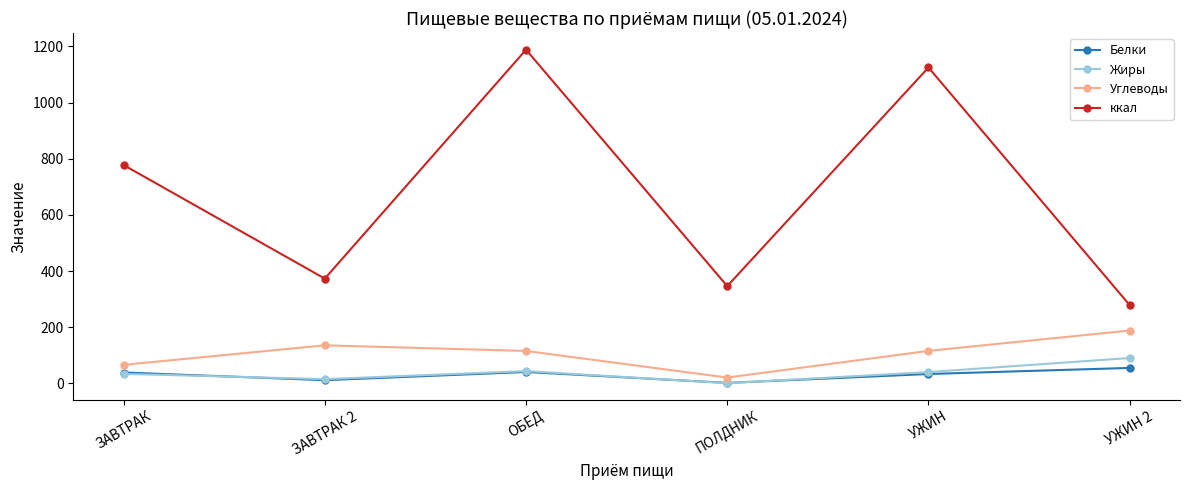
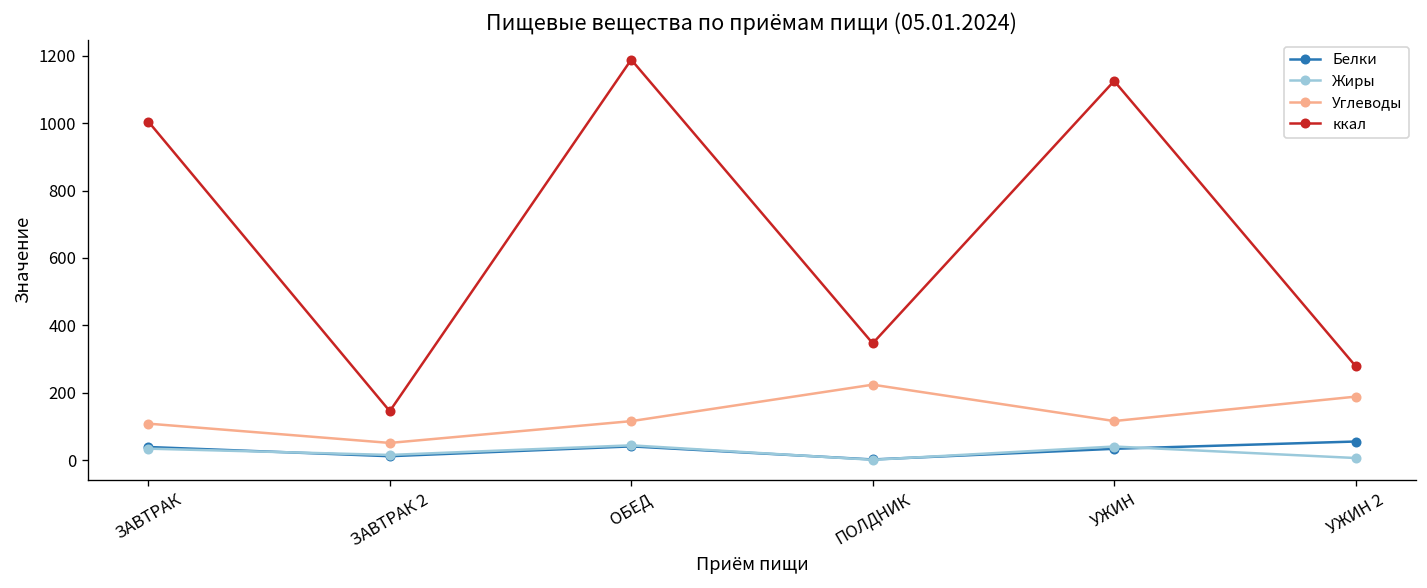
  {
    "Белки": {
      "УЖИН 2": 60
    },
    "Жиры": {
-     "УЖИН 2": 90
+     "УЖИН 2": 10
    },
    "Углеводы": {
-     "ЗАВТРАК": 70,
-     "ЗАВТРАК 2": 140,
+     "ЗАВТРАК": 110,
+     "ЗАВТРАК 2": 50,
      "ОБЕД": 120,
-     "ПОЛДНИК": 20,
+     "ПОЛДНИК": 220,
      "УЖИН": 120,
      "УЖИН 2": 190
    },
    "ккал": {
-     "ЗАВТРАК": 780,
-     "ЗАВТРАК 2": 370,
+     "ЗАВТРАК": 1000,
+     "ЗАВТРАК 2": 150,
      "ОБЕД": 1190,
      "ПОЛДНИК": 350,
      "УЖИН": 1130,
      "УЖИН 2": 280
    }
  }
